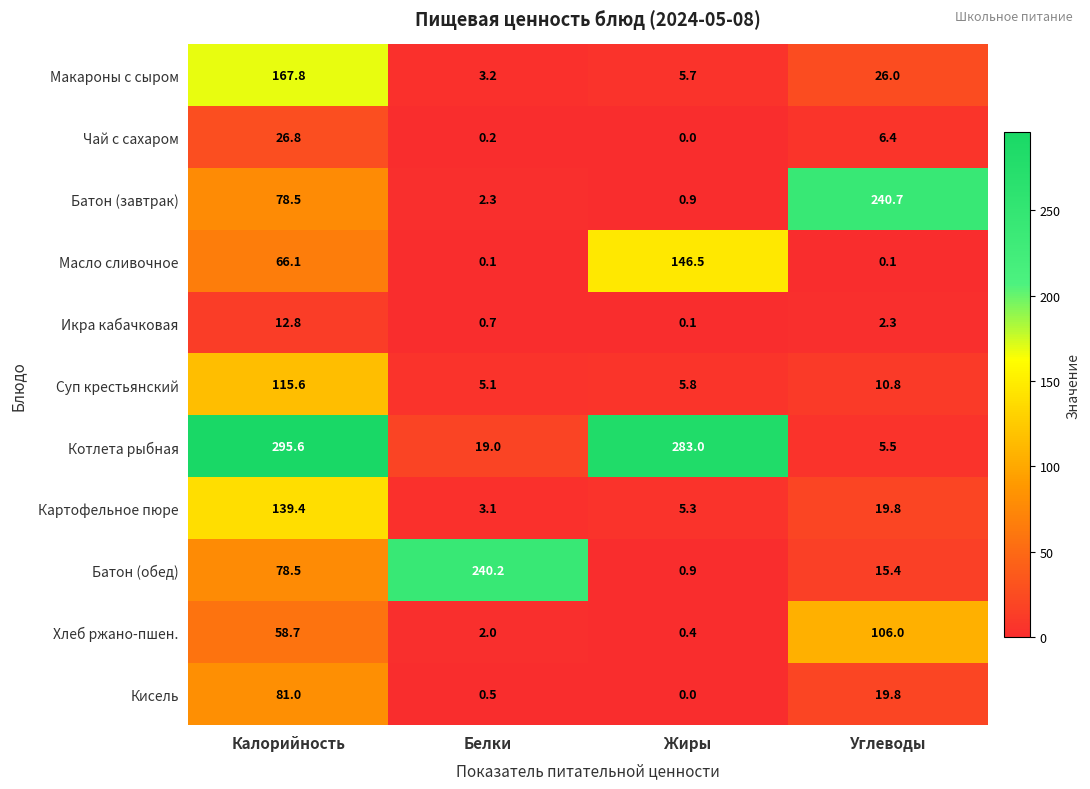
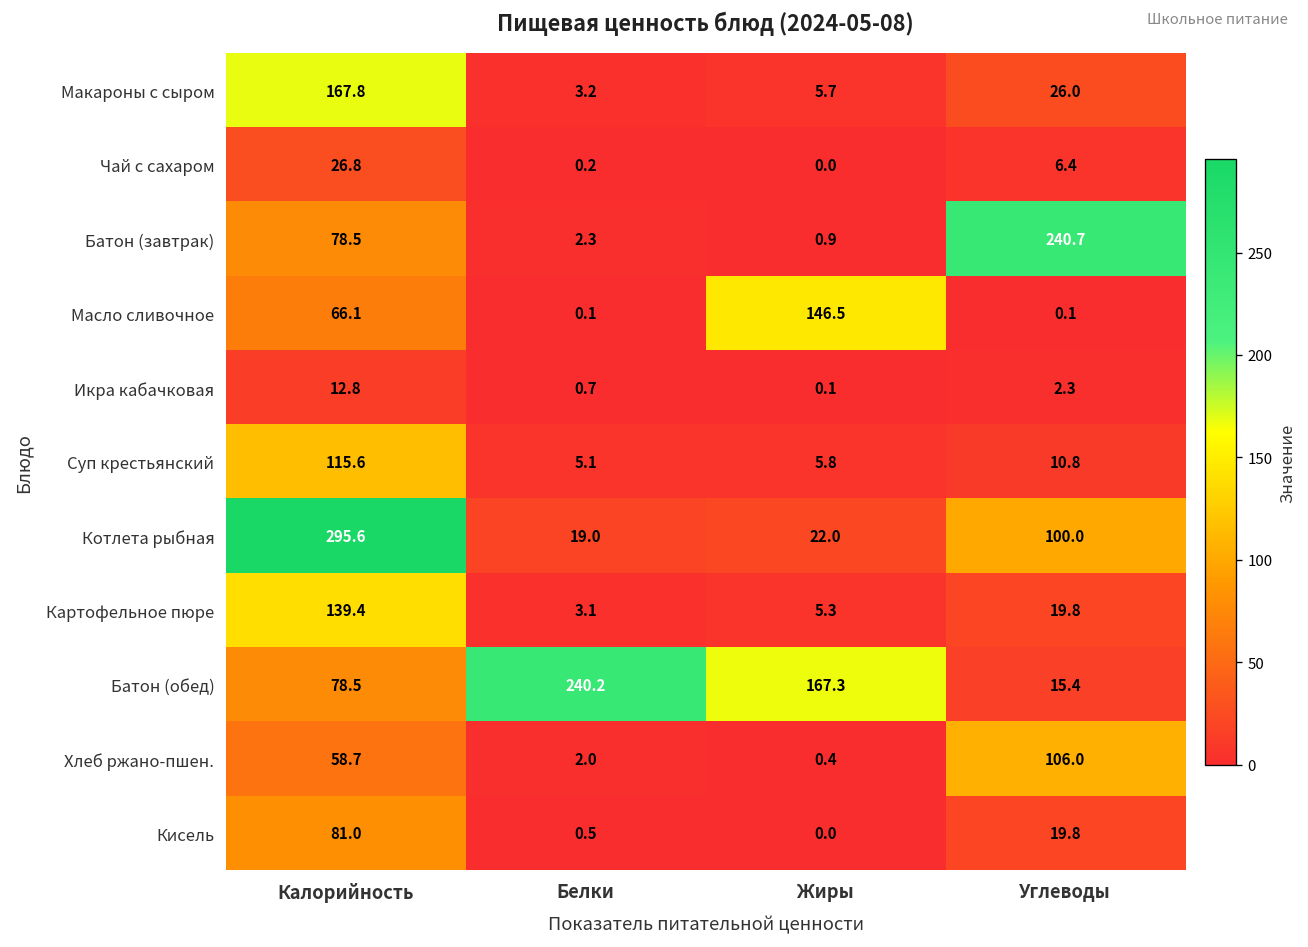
  {
    "Макароны с сыром": {
      "Калорийность": 167.8,
      "Белки": 3.2,
      "Жиры": 5.7,
      "Углеводы": 26.0
    },
    "Чай с сахаром": {
      "Калорийность": 26.8,
      "Белки": 0.2,
      "Жиры": 0.0,
      "Углеводы": 6.4
    },
    "Батон (завтрак)": {
      "Калорийность": 78.5,
      "Белки": 2.3,
      "Жиры": 0.9,
      "Углеводы": 240.7
    },
    "Масло сливочное": {
      "Калорийность": 66.1,
      "Белки": 0.1,
      "Жиры": 146.5,
      "Углеводы": 0.1
    },
    "Икра кабачковая": {
      "Калорийность": 12.8,
      "Белки": 0.7,
      "Жиры": 0.1,
      "Углеводы": 2.3
    },
    "Суп крестьянский": {
      "Калорийность": 115.6,
      "Белки": 5.1,
      "Жиры": 5.8,
      "Углеводы": 10.8
    },
    "Котлета рыбная": {
      "Калорийность": 295.6,
      "Белки": 19.0,
-     "Жиры": 283.0,
-     "Углеводы": 5.5
+     "Жиры": 22.0,
+     "Углеводы": 100.0
    },
    "Картофельное пюре": {
      "Калорийность": 139.4,
      "Белки": 3.1,
      "Жиры": 5.3,
      "Углеводы": 19.8
    },
    "Батон (обед)": {
      "Калорийность": 78.5,
      "Белки": 240.2,
-     "Жиры": 0.9,
+     "Жиры": 167.3,
      "Углеводы": 15.4
    },
    "Хлеб ржано-пшен.": {
      "Калорийность": 58.7,
      "Белки": 2.0,
      "Жиры": 0.4,
      "Углеводы": 106.0
    },
    "Кисель": {
      "Калорийность": 81.0,
      "Белки": 0.5,
      "Жиры": 0.0,
      "Углеводы": 19.8
    }
  }
